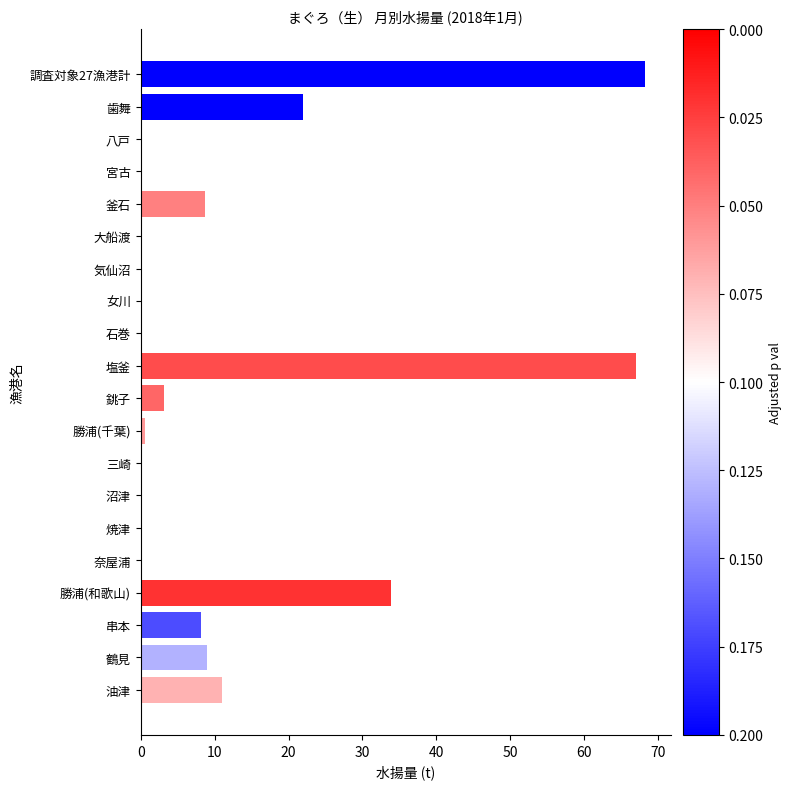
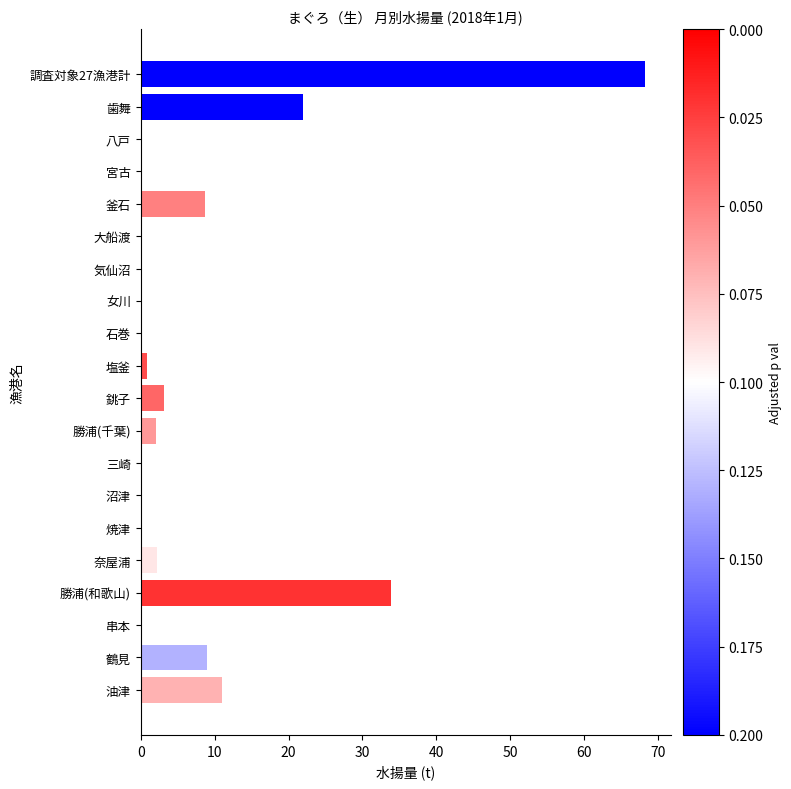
  {
    "調査対象27漁港計": 68,
    "歯舞": 22,
    "八戸": 0,
    "宮古": 0,
    "釜石": 9,
    "大船渡": 0,
    "女川": 0,
    "石巻": 0,
-   "塩釜": 67,
+   "塩釜": 1,
    "銚子": 3,
-   "勝浦(千葉)": 1,
+   "勝浦(千葉)": 2,
    "三崎": 0,
    "沼津": 0,
    "焼津": 0,
-   "奈屋浦": 0,
+   "奈屋浦": 2,
    "勝浦(和歌山)": 34,
-   "串本": 8,
+   "串本": 0,
    "鶴見": 9,
    "油津": 11
  }
